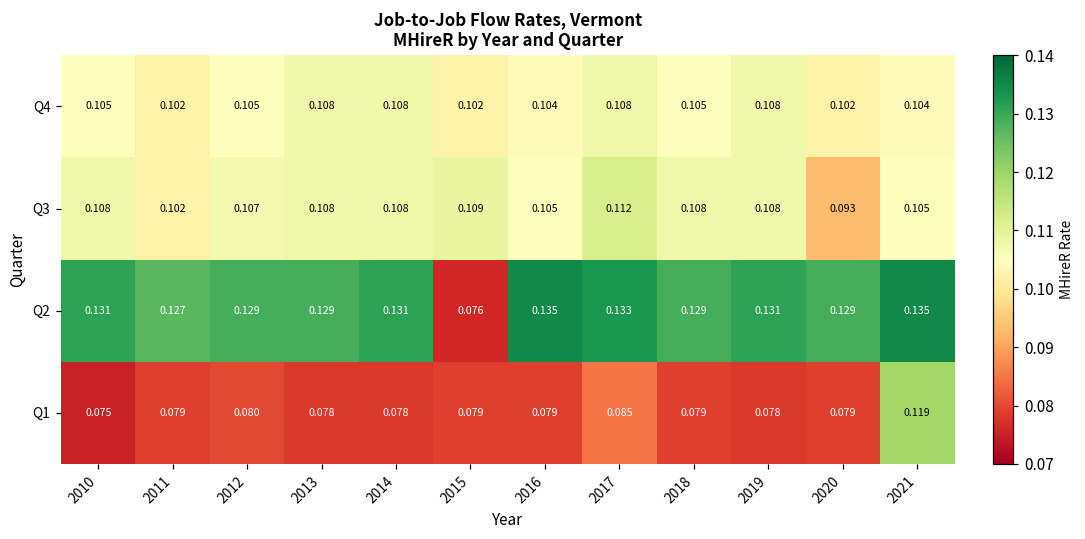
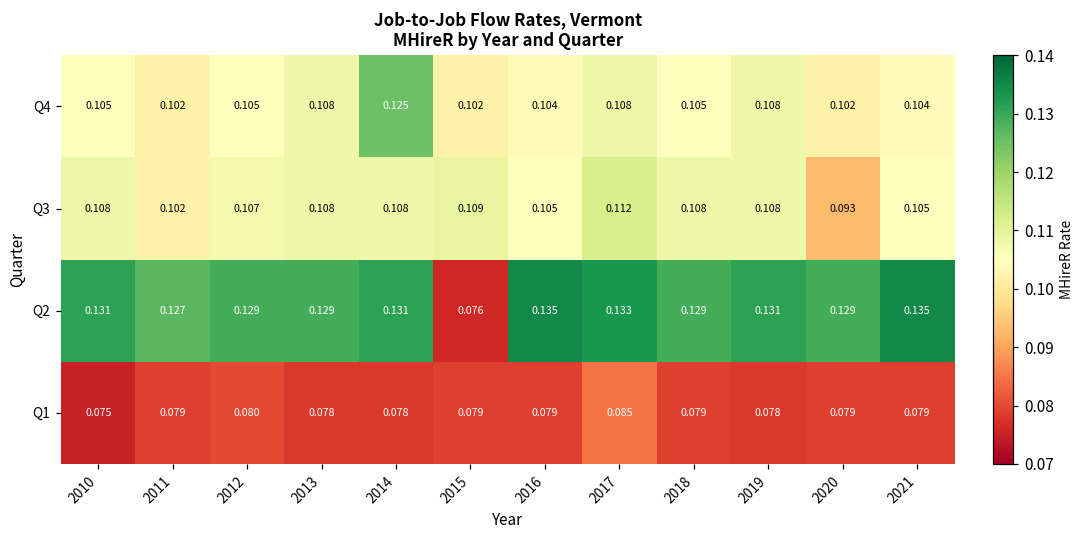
  {
    "Q4": {
      "2010": 0.105,
      "2011": 0.102,
      "2012": 0.105,
      "2013": 0.108,
-     "2014": 0.108,
+     "2014": 0.125,
      "2015": 0.102,
      "2016": 0.104,
      "2017": 0.108,
      "2018": 0.105,
      "2019": 0.108,
      "2020": 0.102,
      "2021": 0.104
    },
    "Q3": {
      "2010": 0.108,
      "2011": 0.102,
      "2012": 0.107,
      "2013": 0.108,
      "2014": 0.108,
      "2015": 0.109,
      "2016": 0.105,
      "2017": 0.112,
      "2018": 0.108,
      "2019": 0.108,
      "2020": 0.093,
      "2021": 0.105
    },
    "Q2": {
      "2010": 0.131,
      "2011": 0.127,
      "2012": 0.129,
      "2013": 0.129,
      "2014": 0.131,
      "2015": 0.076,
      "2016": 0.135,
      "2017": 0.133,
      "2018": 0.129,
      "2019": 0.131,
      "2020": 0.129,
      "2021": 0.135
    },
    "Q1": {
      "2010": 0.075,
      "2011": 0.079,
      "2012": 0.080,
      "2013": 0.078,
      "2014": 0.078,
      "2015": 0.079,
      "2016": 0.079,
      "2017": 0.085,
      "2018": 0.079,
      "2019": 0.078,
      "2020": 0.079,
-     "2021": 0.119
+     "2021": 0.079
    }
  }
